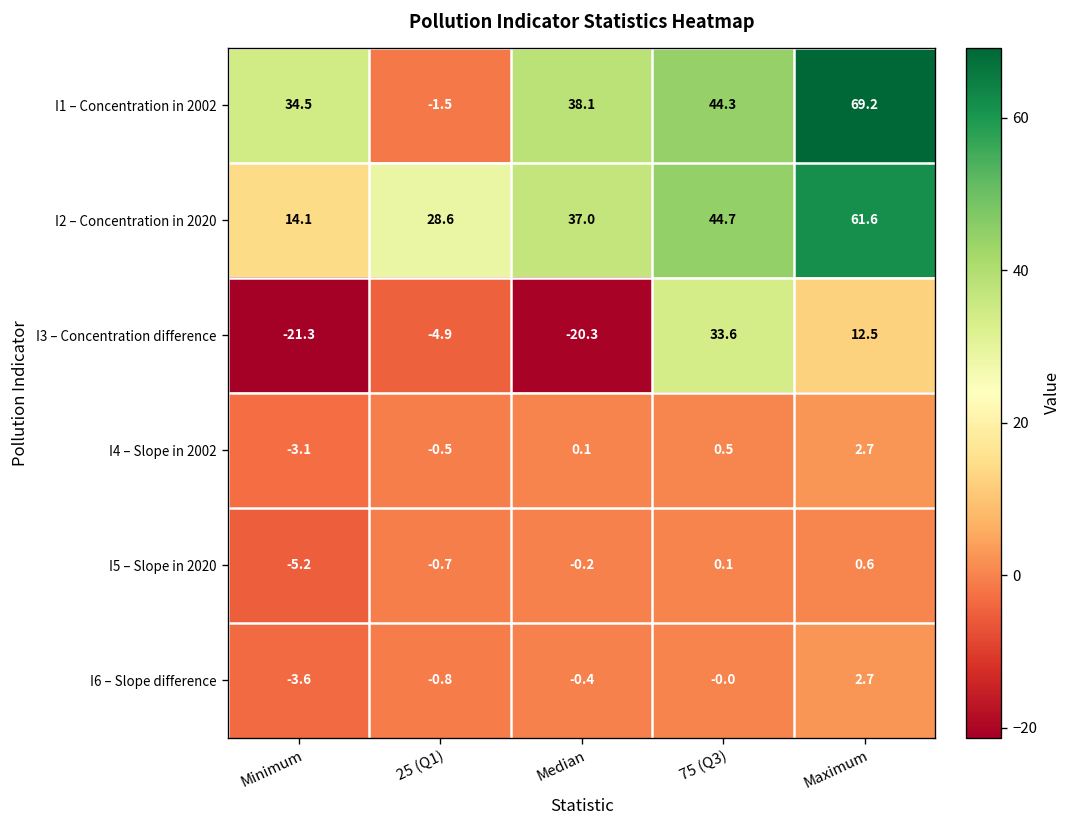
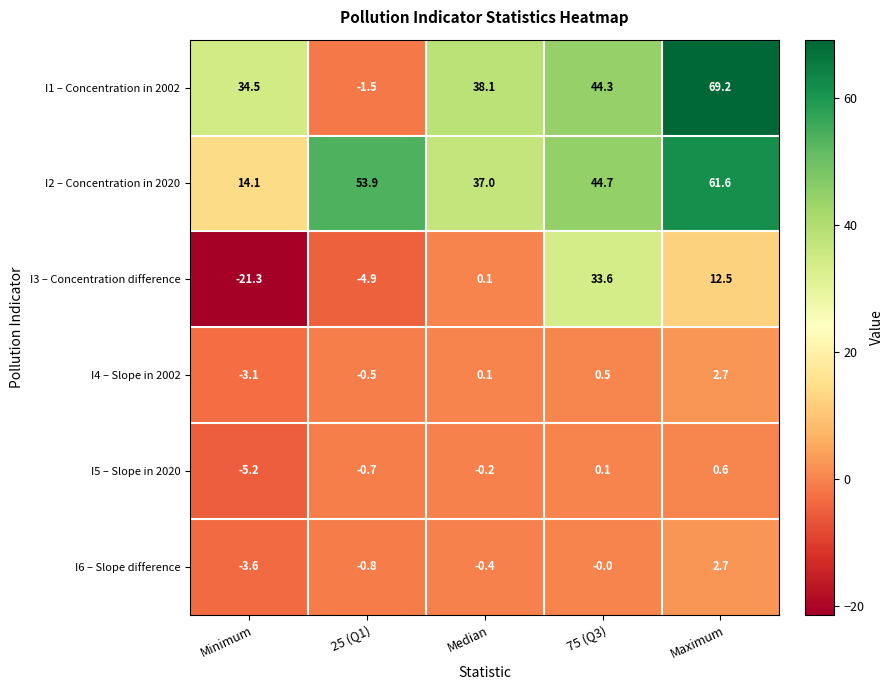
  {
    "I1 – Concentration in 2002": {
      "Minimum": 34.5,
      "25 (Q1)": -1.5,
      "Median": 38.1,
      "75 (Q3)": 44.3,
      "Maximum": 69.2
    },
    "I2 – Concentration in 2020": {
      "Minimum": 14.1,
-     "25 (Q1)": 28.6,
+     "25 (Q1)": 53.9,
      "Median": 37.0,
      "75 (Q3)": 44.7,
      "Maximum": 61.6
    },
    "I3 – Concentration difference": {
      "Minimum": -21.3,
      "25 (Q1)": -4.9,
-     "Median": -20.3,
+     "Median": 0.1,
      "75 (Q3)": 33.6,
      "Maximum": 12.5
    },
    "I4 – Slope in 2002": {
      "Minimum": -3.1,
      "25 (Q1)": -0.5,
      "Median": 0.1,
      "75 (Q3)": 0.5,
      "Maximum": 2.7
    },
    "I5 – Slope in 2020": {
      "Minimum": -5.2,
      "25 (Q1)": -0.7,
      "Median": -0.2,
      "75 (Q3)": 0.1,
      "Maximum": 0.6
    },
    "I6 – Slope difference": {
      "Minimum": -3.6,
      "25 (Q1)": -0.8,
      "Median": -0.4,
      "75 (Q3)": -0.0,
      "Maximum": 2.7
    }
  }
